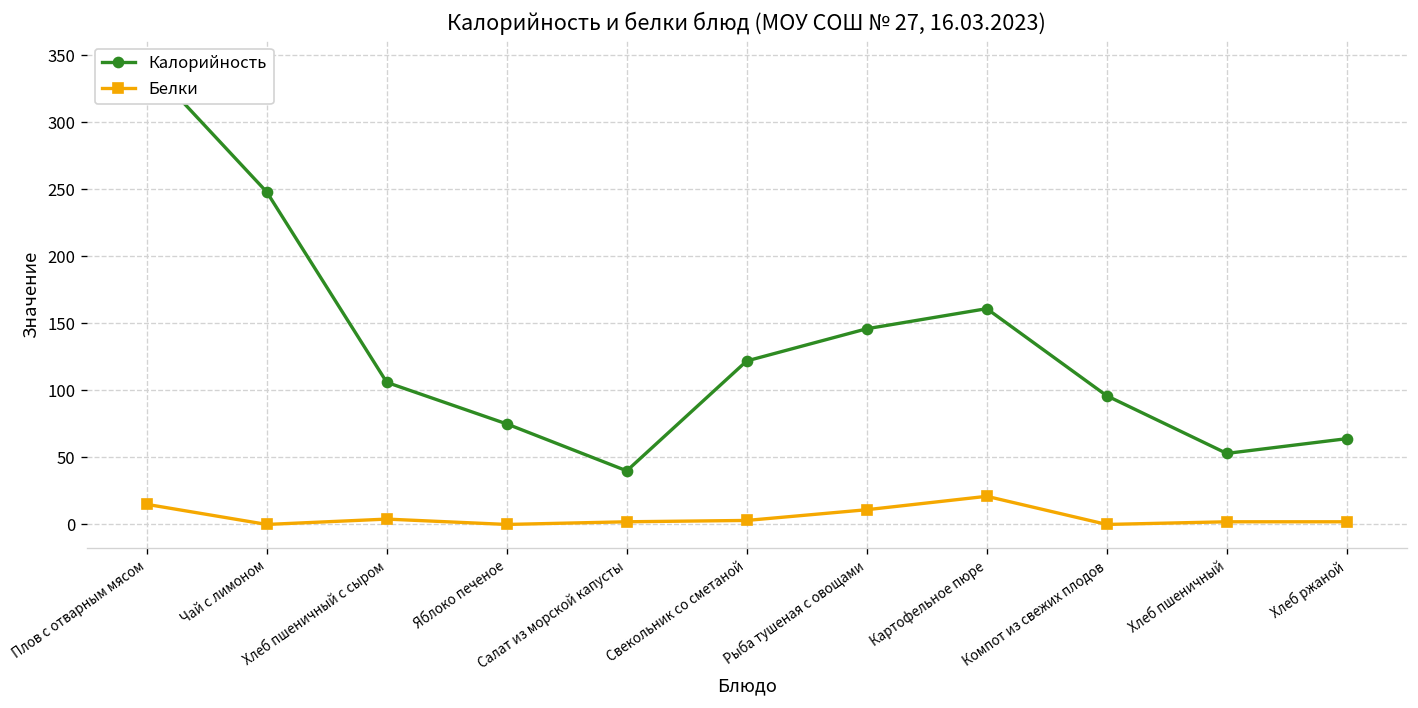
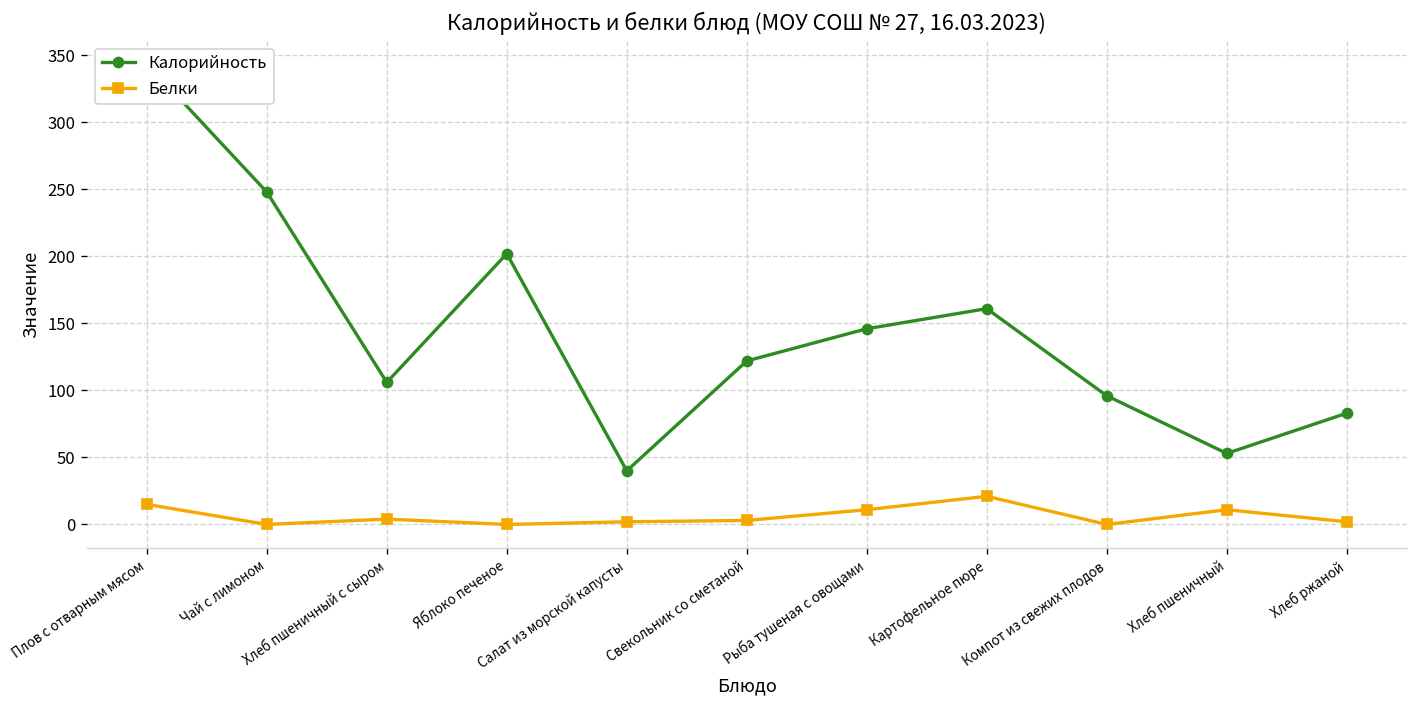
  {
    "Калорийность": {
      "Чай с лимоном": 248,
      "Хлеб пшеничный с сыром": 106,
-     "Яблоко печеное": 75,
+     "Яблоко печеное": 202,
      "Салат из морской капусты": 40,
      "Свекольник со сметаной": 122,
      "Рыба тушеная с овощами": 146,
      "Картофельное пюре": 161,
      "Компот из свежих плодов": 96,
      "Хлеб пшеничный": 53,
-     "Хлеб ржаной": 64
+     "Хлеб ржаной": 83
    },
    "Белки": {
      "Плов с отварным мясом": 15,
      "Чай с лимоном": 0,
      "Хлеб пшеничный с сыром": 4,
      "Яблоко печеное": 0,
      "Салат из морской капусты": 2,
      "Свекольник со сметаной": 3,
      "Рыба тушеная с овощами": 11,
      "Картофельное пюре": 21,
      "Компот из свежих плодов": 0,
-     "Хлеб пшеничный": 2,
+     "Хлеб пшеничный": 11,
      "Хлеб ржаной": 2
    }
  }
